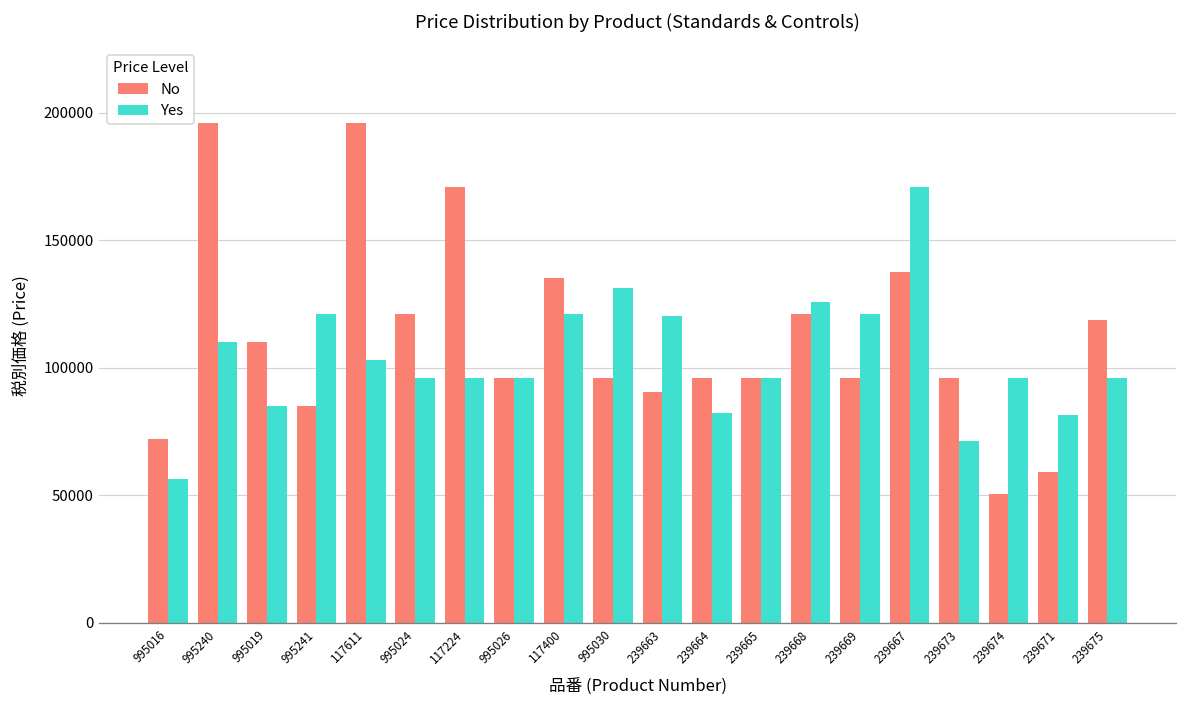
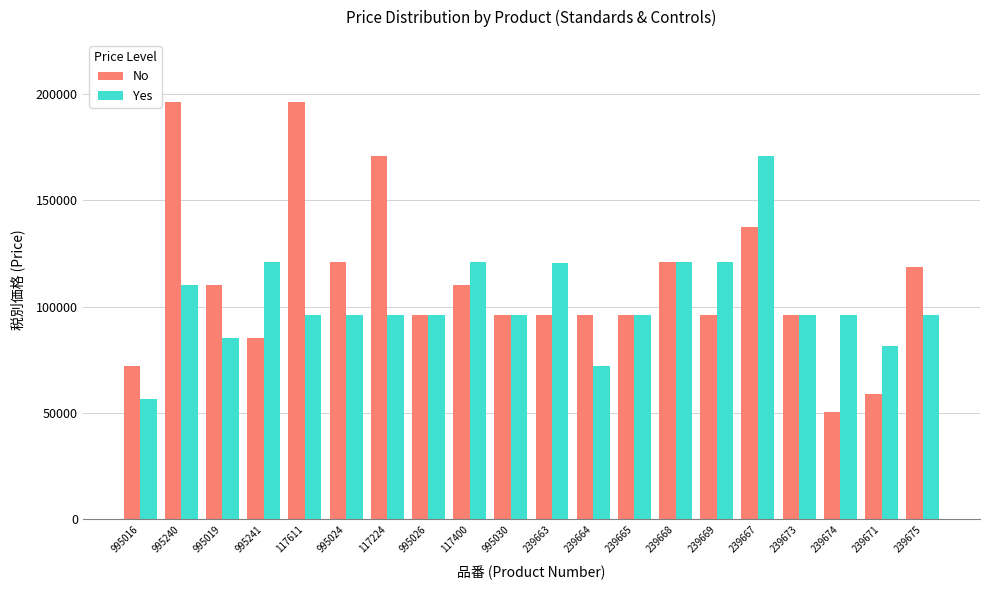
  {
    "No": {
      "995016": 72000,
      "995240": 196000,
      "995019": 110000,
      "995241": 85000,
      "117611": 196000,
      "995024": 121000,
      "117224": 171000,
      "995026": 96000,
-     "117400": 135000,
+     "117400": 110000,
      "995030": 96000,
-     "239663": 91000,
+     "239663": 96000,
      "239664": 96000,
      "239665": 96000,
      "239668": 121000,
      "239669": 96000,
      "239667": 138000,
      "239673": 96000,
      "239674": 50000,
      "239671": 59000,
      "239675": 119000
    },
    "Yes": {
      "995016": 57000,
      "995240": 110000,
      "995019": 85000,
      "995241": 121000,
-     "117611": 103000,
+     "117611": 96000,
      "995024": 96000,
      "117224": 96000,
      "995026": 96000,
      "117400": 121000,
-     "995030": 131000,
+     "995030": 96000,
      "239663": 120000,
-     "239664": 82000,
+     "239664": 72000,
      "239665": 96000,
-     "239668": 126000,
+     "239668": 121000,
      "239669": 121000,
      "239667": 171000,
-     "239673": 71000,
+     "239673": 96000,
      "239674": 96000,
      "239671": 82000,
      "239675": 96000
    }
  }
